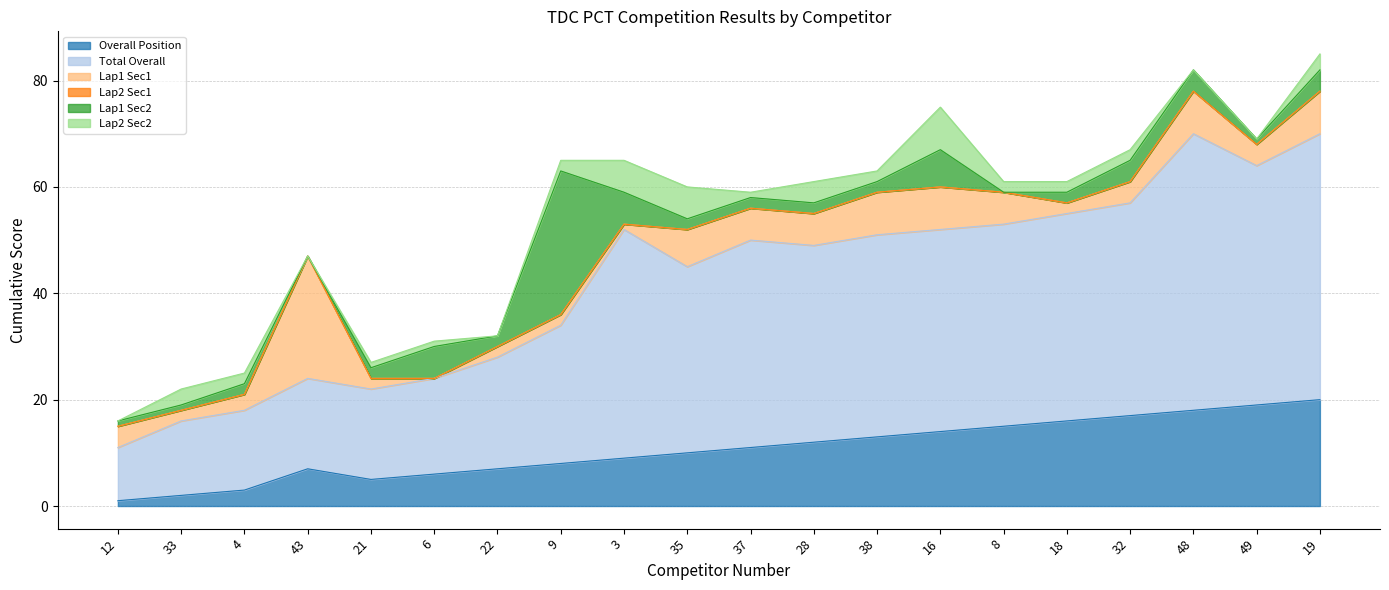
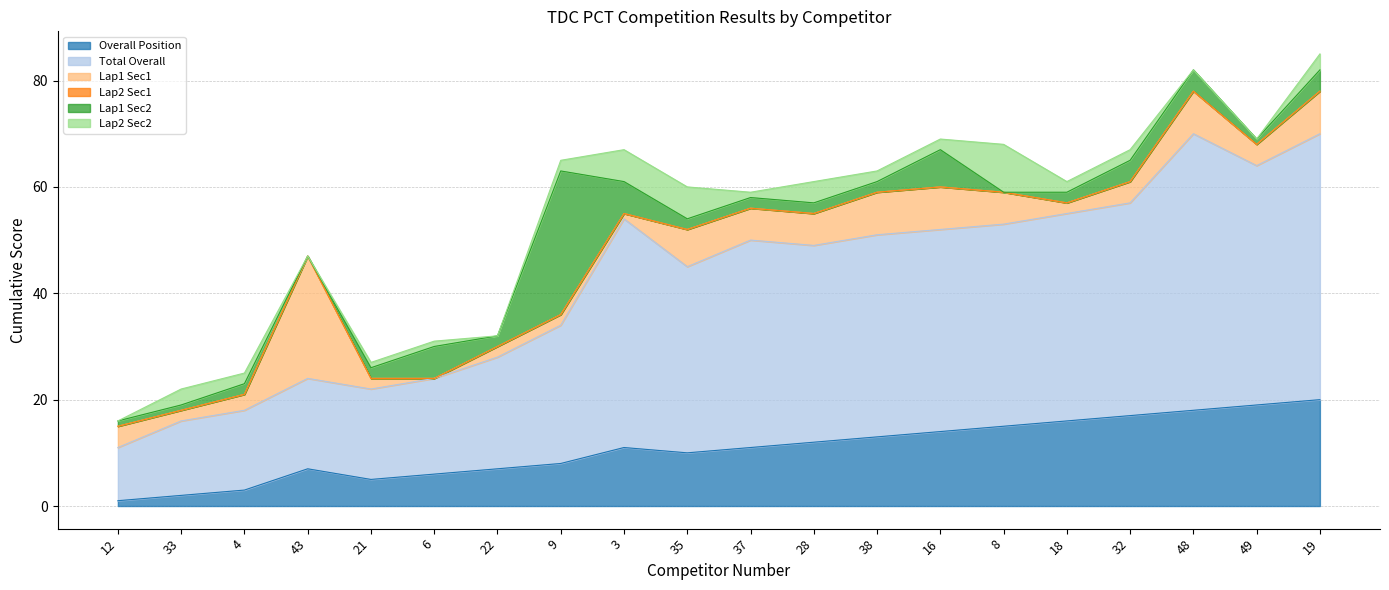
  {
    "Overall Position": {
      "12": 1,
      "33": 2,
      "4": 3,
      "43": 7,
      "21": 5,
      "6": 6,
      "22": 7,
      "9": 8,
-     "3": 9,
+     "3": 11,
      "35": 10,
      "37": 11,
      "28": 12,
      "38": 13,
      "16": 14,
      "8": 15,
      "18": 16,
      "32": 17,
      "48": 18,
      "49": 19,
      "19": 20
    },
    "Total Overall": {
      "12": 10,
      "33": 14,
      "4": 15,
      "43": 17,
      "21": 17,
      "22": 21,
      "9": 26,
      "3": 43,
      "35": 35,
      "37": 39,
      "28": 37,
      "38": 38,
      "16": 38,
      "8": 38,
      "18": 39,
      "32": 40,
      "48": 52,
      "49": 45,
      "19": 50
    },
    "Lap1 Sec2": {
      "33": 1,
      "4": 2,
      "21": 2,
      "6": 6,
      "9": 27,
      "3": 6,
      "35": 2,
      "37": 2,
      "28": 2,
      "38": 2,
      "16": 7,
      "18": 2,
      "32": 4,
      "19": 4
    },
    "Lap2 Sec2": {
      "33": 3,
      "4": 2,
      "21": 1,
      "6": 1,
      "9": 2,
      "3": 6,
      "35": 6,
      "37": 1,
      "28": 4,
      "38": 2,
-     "16": 8,
-     "8": 2,
+     "16": 2,
+     "8": 9,
      "18": 2,
      "32": 2,
      "19": 3
    }
  }
